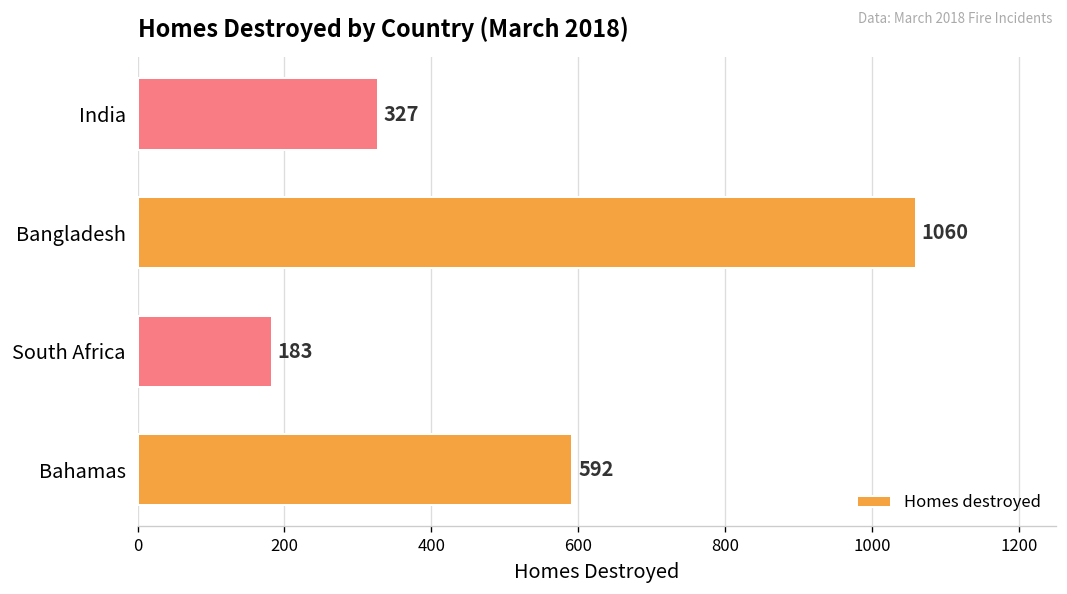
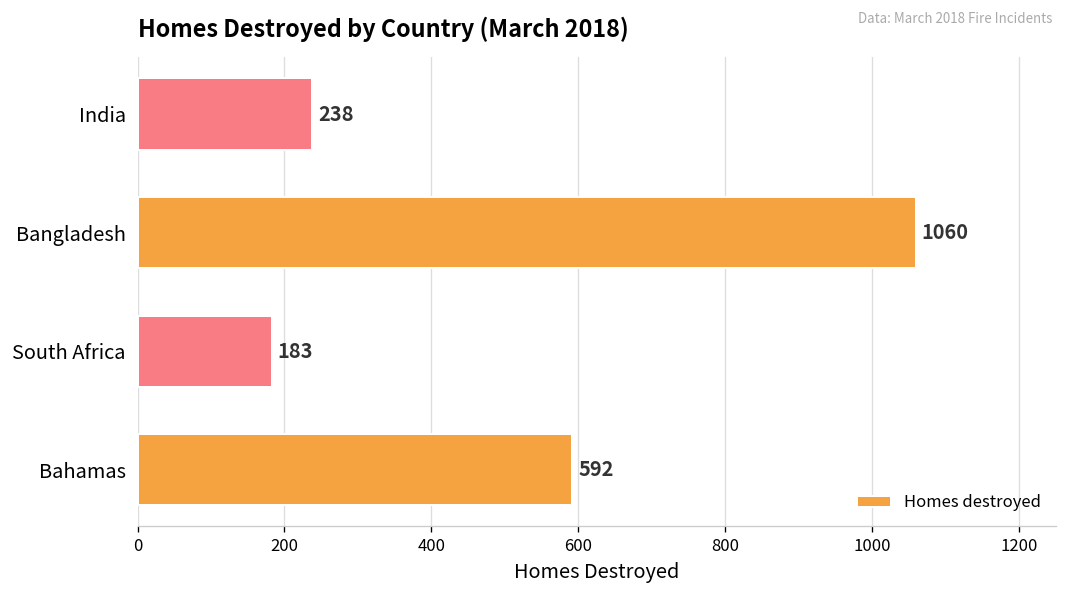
  {
-   "India": 327,
+   "India": 238,
    "Bangladesh": 1060,
    "South Africa": 183,
    "Bahamas": 592
  }
